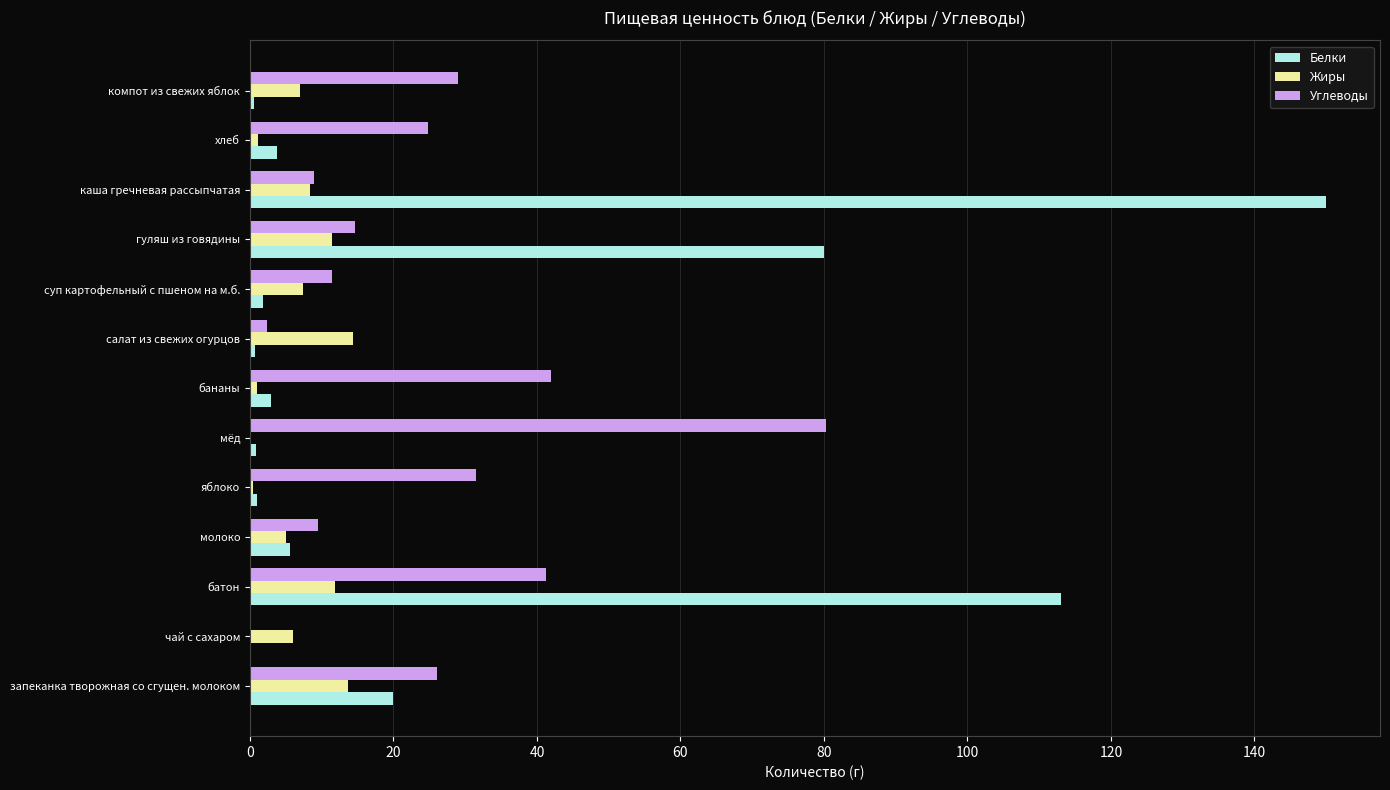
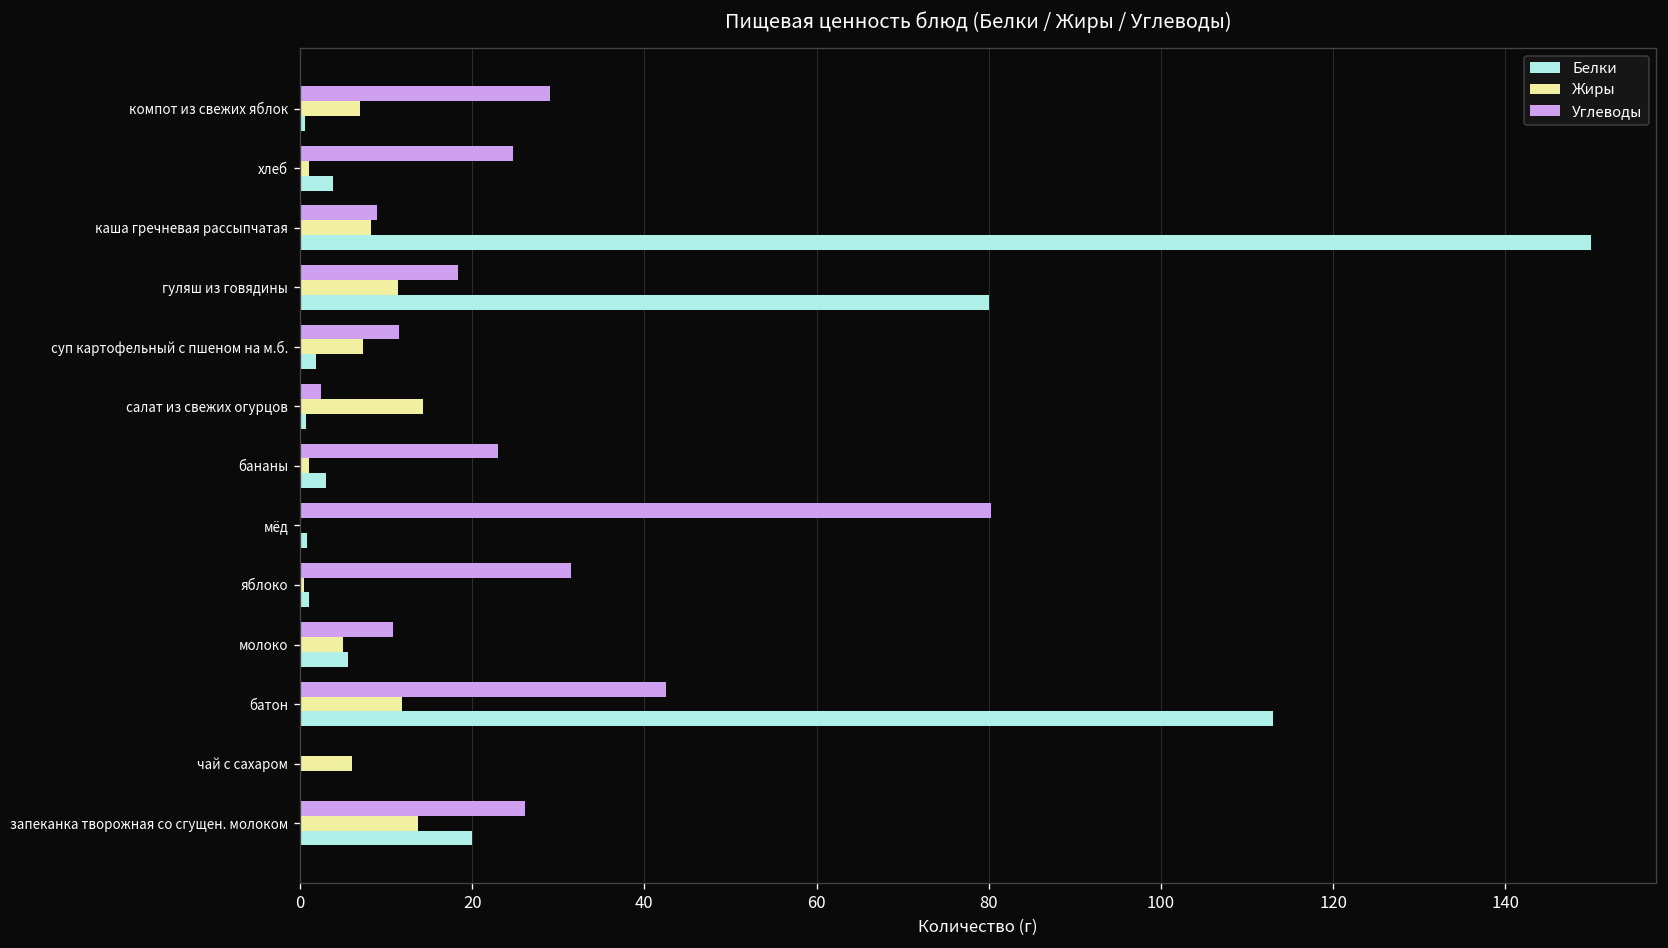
  {
    "Белки": {
      "компот из свежих яблок": 1,
      "хлеб": 4,
      "каша гречневая рассыпчатая": 150,
      "гуляш из говядины": 80,
      "суп картофельный с пшеном на м.б.": 2,
      "салат из свежих огурцов": 1,
      "бананы": 3,
      "мёд": 1,
      "яблоко": 1,
      "молоко": 6,
      "батон": 113,
      "чай с сахаром": 0,
      "запеканка творожная со сгущен. молоком": 20
    },
    "Жиры": {
      "компот из свежих яблок": 7,
      "хлеб": 1,
      "каша гречневая рассыпчатая": 8,
      "гуляш из говядины": 11,
      "суп картофельный с пшеном на м.б.": 7,
      "салат из свежих огурцов": 14,
      "бананы": 1,
      "мёд": 0,
      "яблоко": 0,
      "молоко": 5,
      "батон": 12,
      "чай с сахаром": 6,
      "запеканка творожная со сгущен. молоком": 14
    },
    "Углеводы": {
      "компот из свежих яблок": 29,
      "хлеб": 25,
      "каша гречневая рассыпчатая": 9,
-     "гуляш из говядины": 15,
+     "гуляш из говядины": 18,
      "суп картофельный с пшеном на м.б.": 12,
      "салат из свежих огурцов": 2,
-     "бананы": 42,
+     "бананы": 23,
      "мёд": 80,
      "яблоко": 32,
-     "молоко": 10,
-     "батон": 41,
+     "молоко": 11,
+     "батон": 43,
      "чай с сахаром": 0,
      "запеканка творожная со сгущен. молоком": 26
    }
  }
